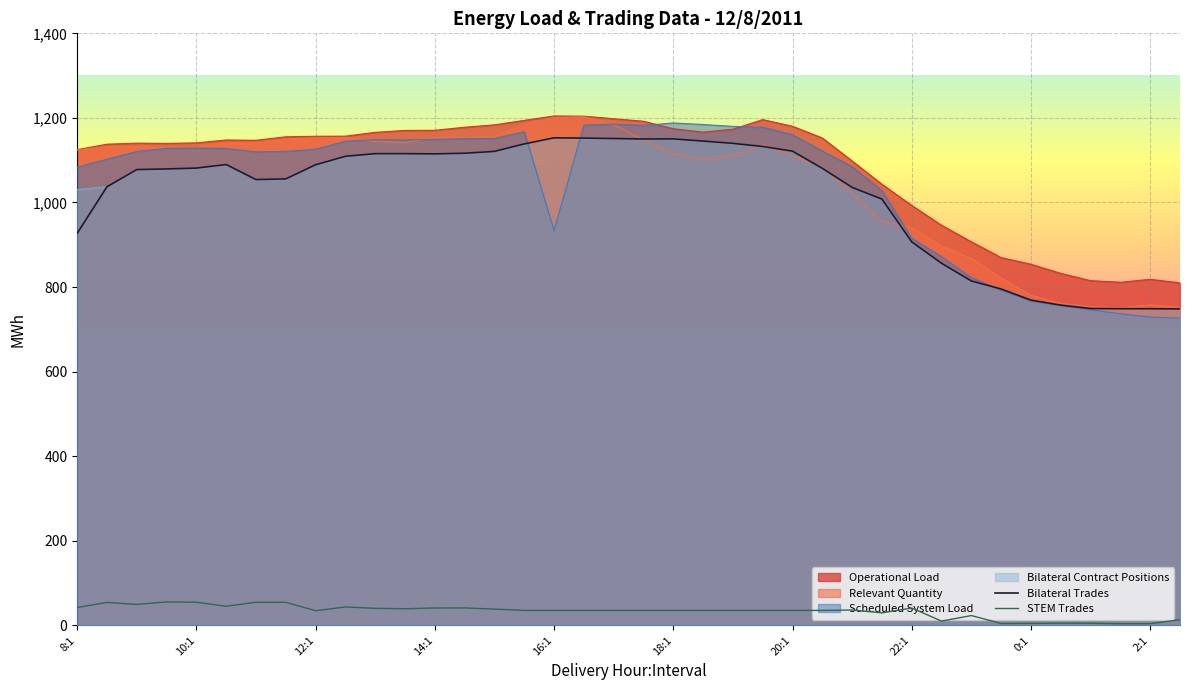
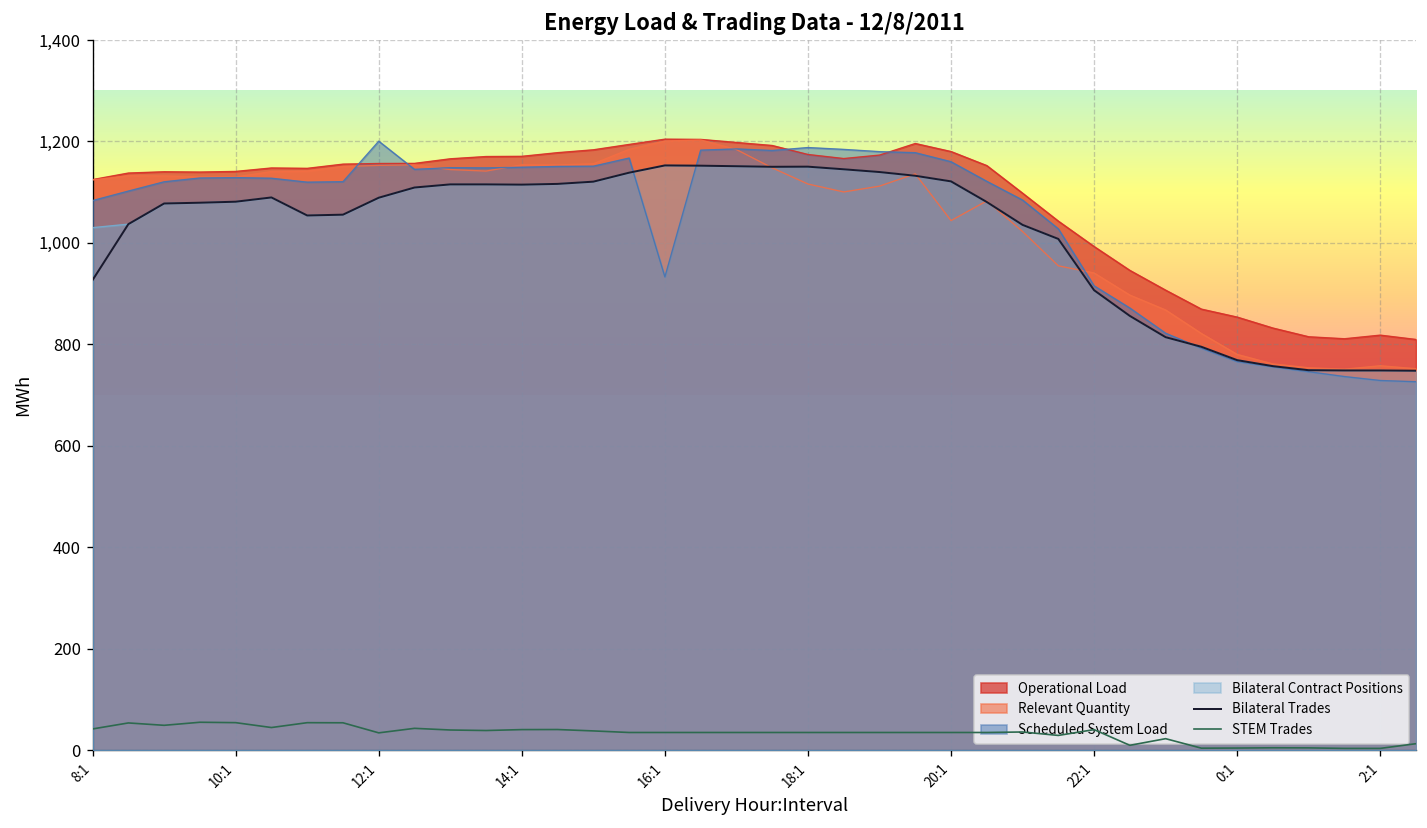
  {
    "Operational Load": {
      "10:1": "1,140",
      "14:1": "1,170",
      "18:1": "1,170",
      "20:1": "1,180",
      "22:1": "990",
      "0:1": "850",
      "2:1": "820"
    },
    "Relevant Quantity": {
      "18:1": "1,120",
-     "20:1": "1,110",
+     "20:1": "1,040",
      "22:1": "940",
      "0:1": "780",
      "2:1": "760"
    },
    "Scheduled System Load": {
      "8:1": "1,080",
-     "12:1": "1,130",
+     "12:1": "1,200",
      "16:1": "930",
      "18:1": "1,190",
      "20:1": "1,160",
      "22:1": "920",
      "2:1": "730"
    },
    "Bilateral Contract Positions": {
      "8:1": "1,030"
    },
    "Bilateral Trades": {
      "8:1": "930"
    },
    "STEM Trades": {
      "8:1": "40",
      "10:1": "50",
      "12:1": "30",
      "14:1": "40",
      "16:1": "40",
      "18:1": "40",
      "20:1": "40",
      "0:1": "0",
      "2:1": "0"
    }
  }
